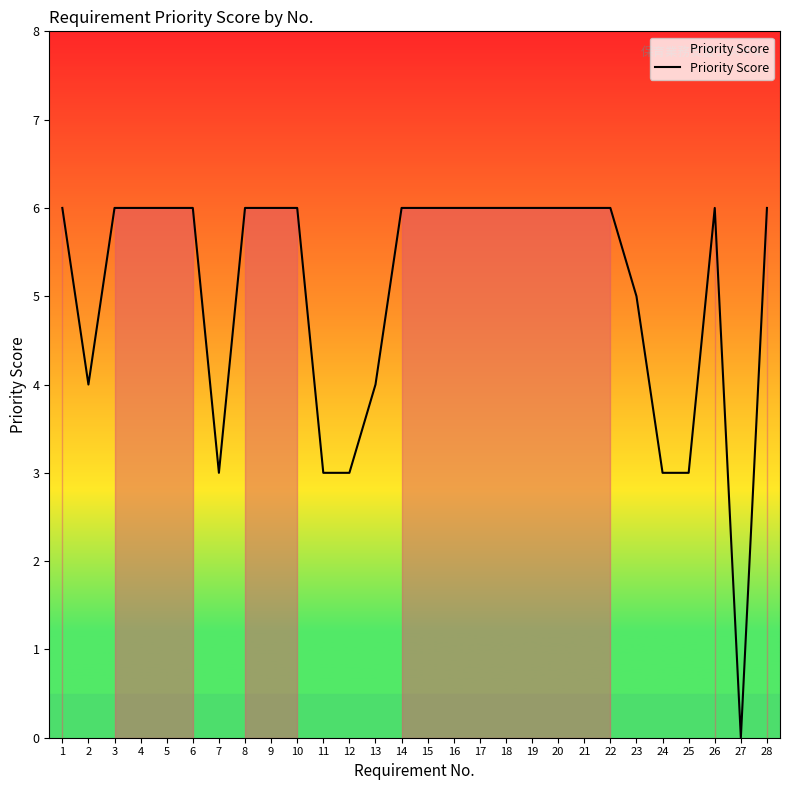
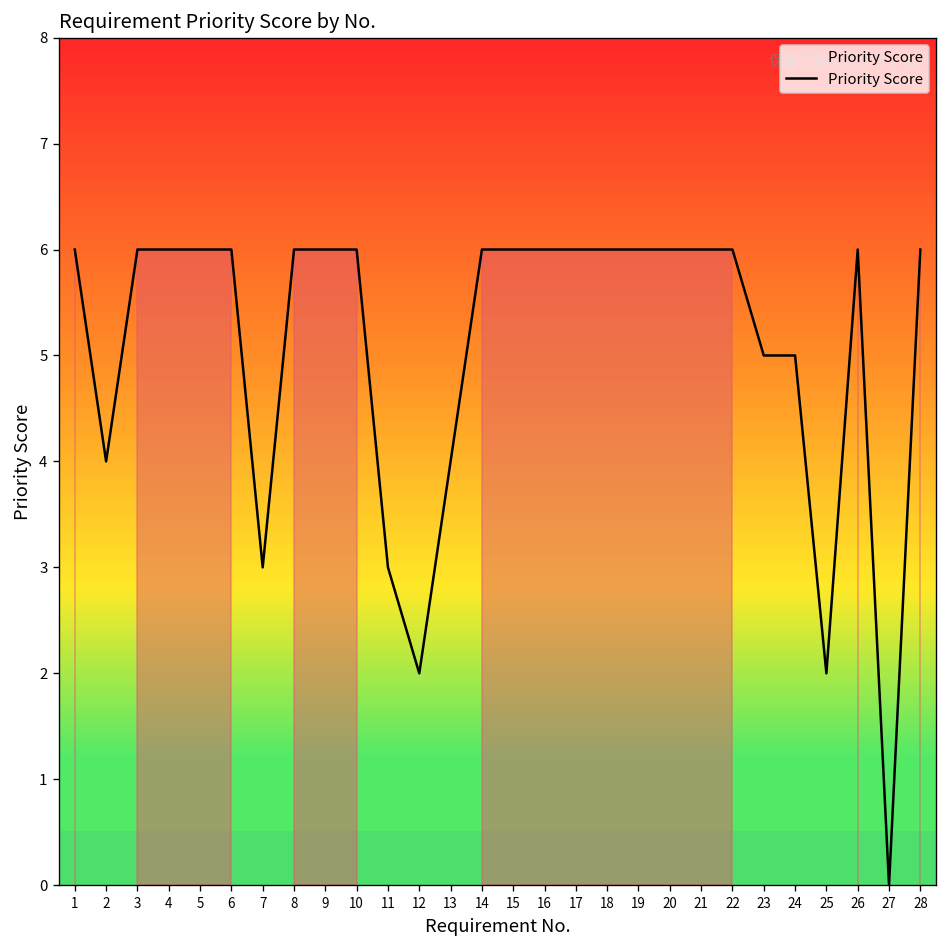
  {
    "1": 6,
    "2": 4,
    "3": 6,
    "4": 6,
    "5": 6,
    "6": 6,
    "7": 3,
    "8": 6,
    "9": 6,
    "10": 6,
    "11": 3,
-   "12": 3,
+   "12": 2,
    "13": 4,
    "14": 6,
    "15": 6,
    "16": 6,
    "17": 6,
    "18": 6,
    "19": 6,
    "20": 6,
    "21": 6,
    "22": 6,
    "23": 5,
-   "24": 3,
-   "25": 3,
+   "24": 5,
+   "25": 2,
    "26": 6,
    "28": 6
  }
